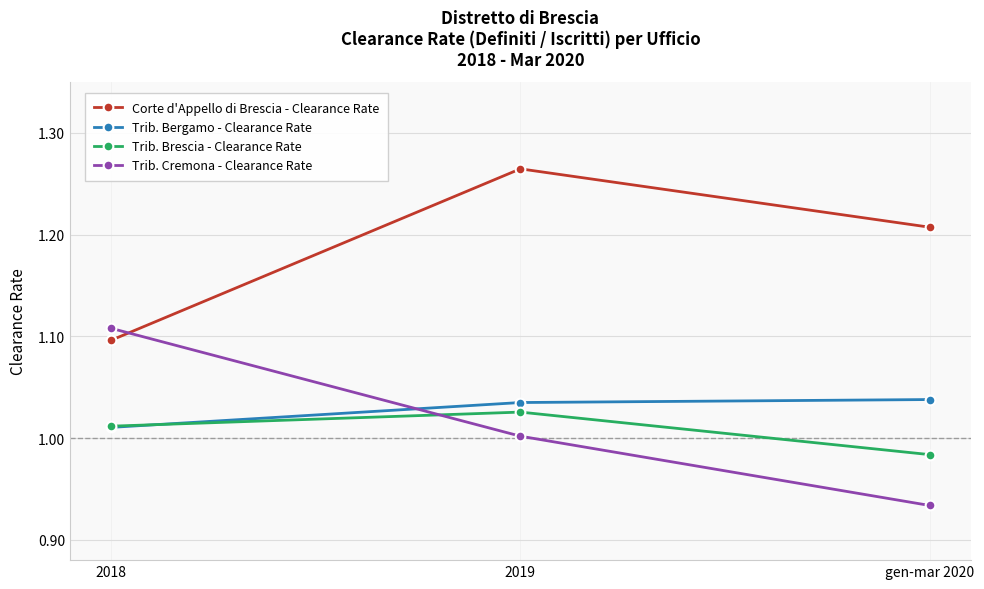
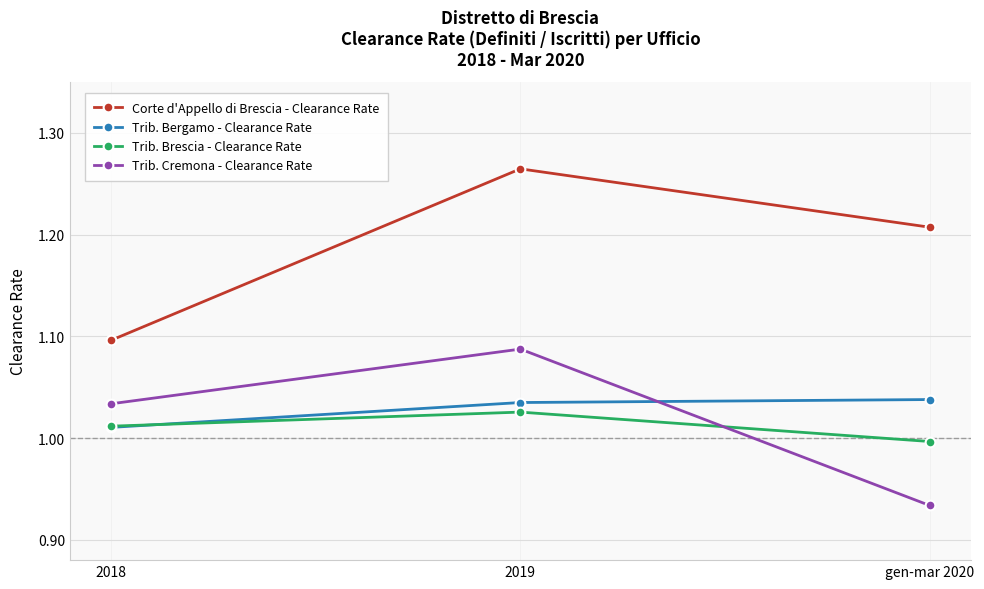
  {
    "Corte d'Appello di Brescia - Clearance Rate": {
      "2018": 1.096,
      "2019": 1.265,
      "gen-mar 2020": 1.207
    },
    "Trib. Bergamo - Clearance Rate": {
      "2019": 1.035,
      "gen-mar 2020": 1.038
    },
    "Trib. Brescia - Clearance Rate": {
      "2019": 1.025,
-     "gen-mar 2020": 0.984
+     "gen-mar 2020": 0.997
    },
    "Trib. Cremona - Clearance Rate": {
-     "2018": 1.108,
-     "2019": 1.002,
+     "2018": 1.034,
+     "2019": 1.087,
      "gen-mar 2020": 0.934
    }
  }
